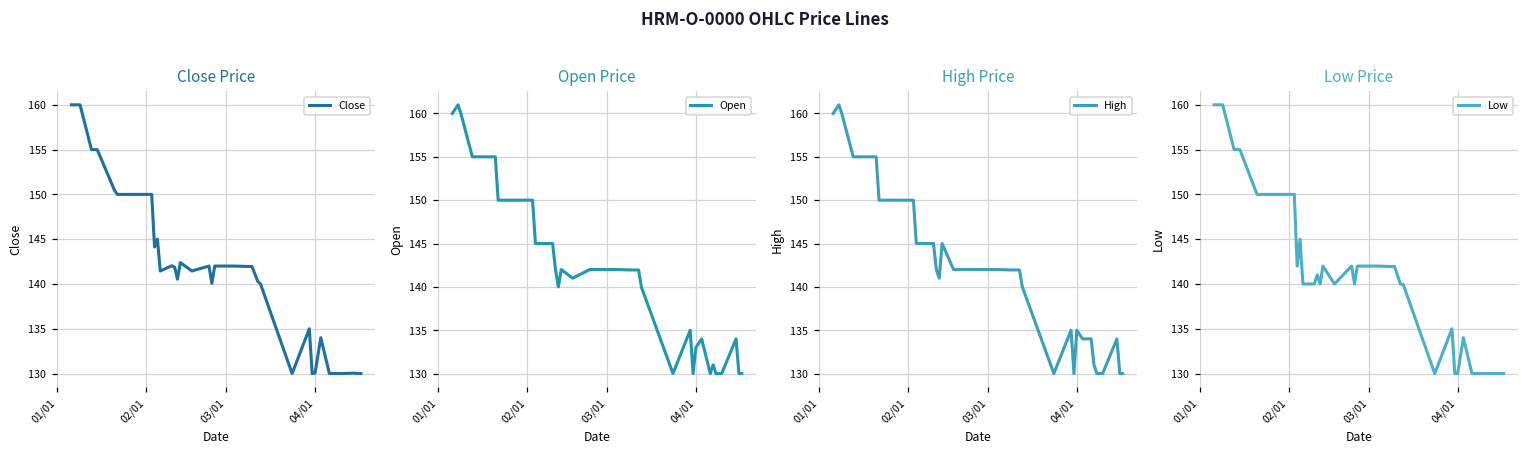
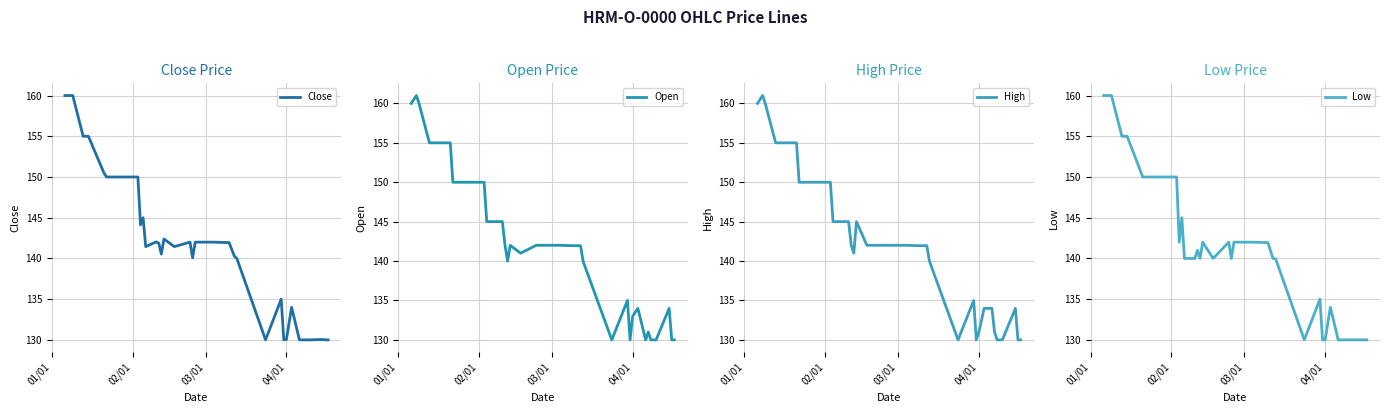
  {
    "Close Price": {
      "04/01": 130
    },
    "Open Price": {
      "04/01": 133
    },
    "High Price": {
-     "04/01": 135
+     "04/01": 131
    },
    "Low Price": {
      "04/01": 130
    }
  }
